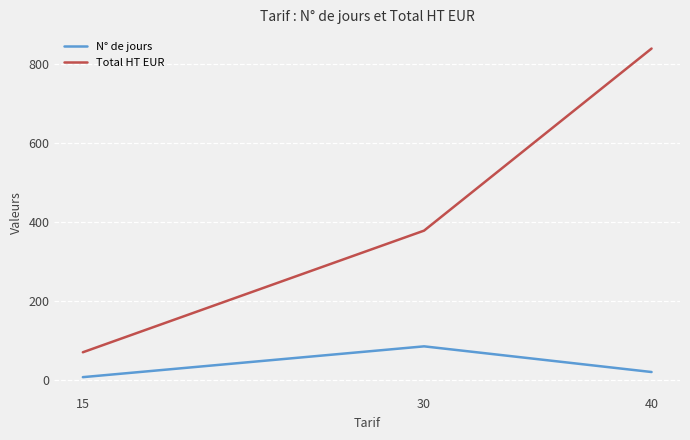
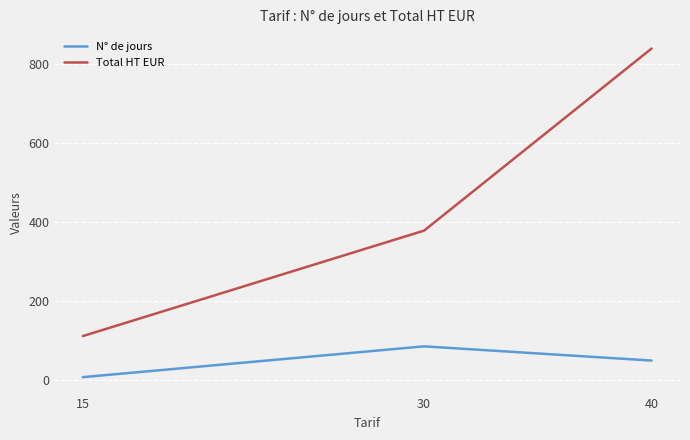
  {
    "N° de jours": {
      "15": 10,
      "30": 90,
-     "40": 20
+     "40": 50
    },
    "Total HT EUR": {
-     "15": 70,
+     "15": 110,
      "30": 380,
      "40": 840
    }
  }
